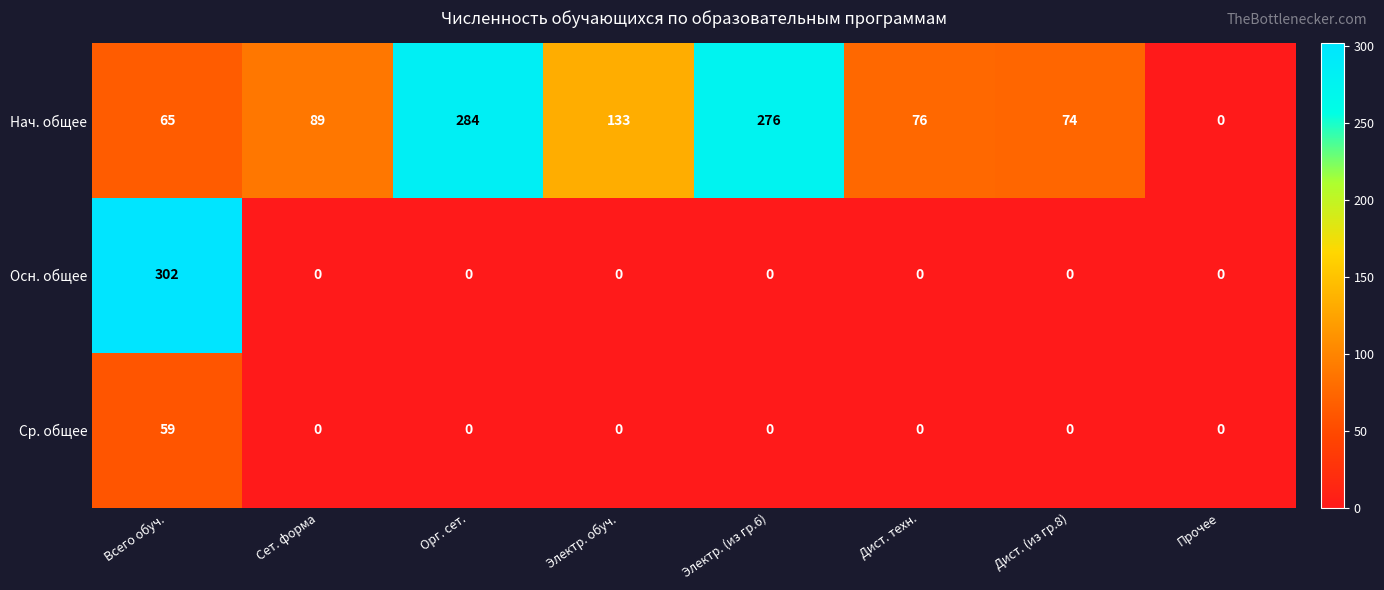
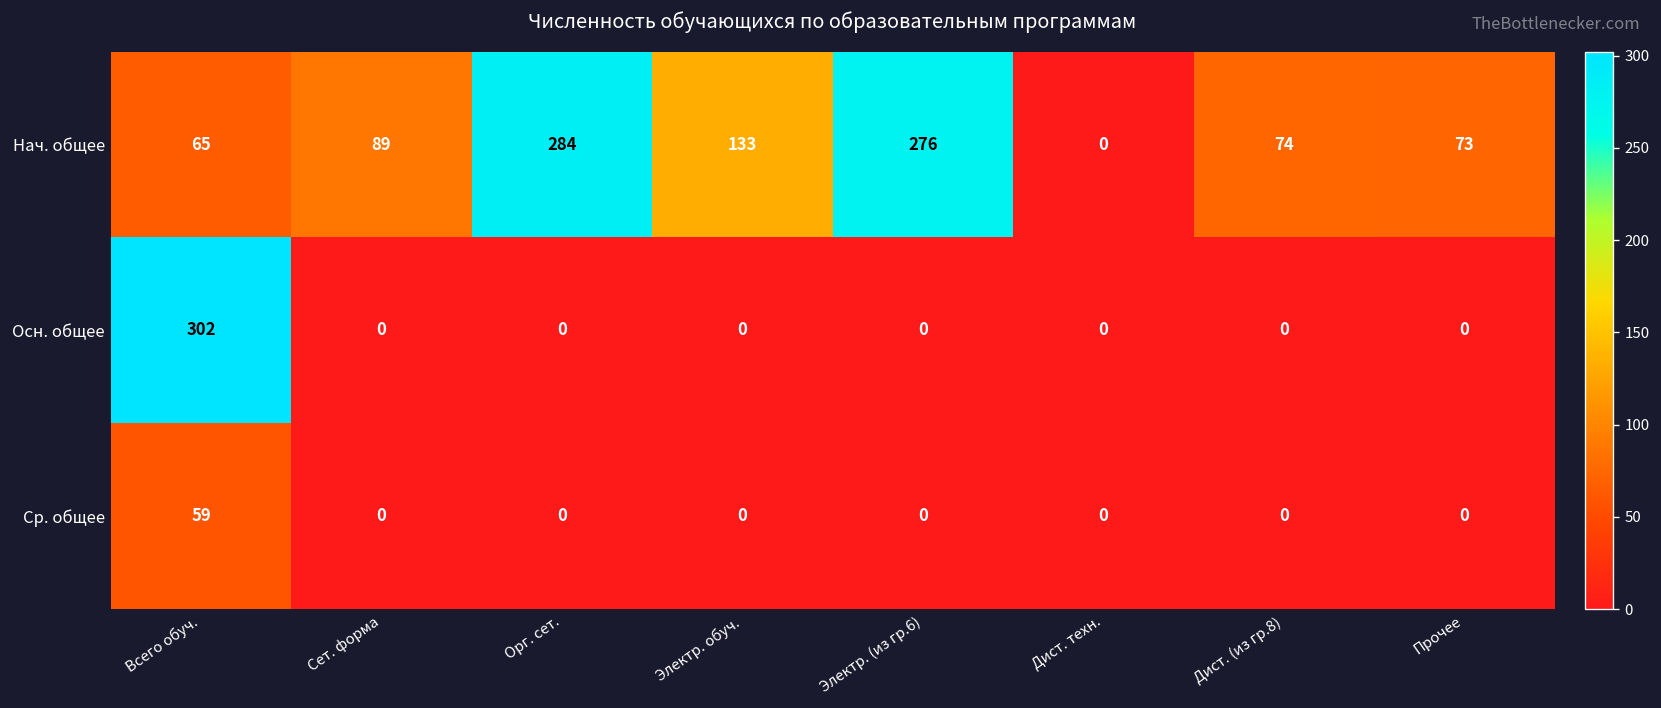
  {
    "Нач. общее": {
      "Всего обуч.": 65,
      "Сет. форма": 89,
      "Орг. сет.": 284,
      "Электр. обуч.": 133,
      "Электр. (из гр.6)": 276,
-     "Дист. техн.": 76,
+     "Дист. техн.": 0,
      "Дист. (из гр.8)": 74,
-     "Прочее": 0
+     "Прочее": 73
    },
    "Осн. общее": {
      "Всего обуч.": 302,
      "Сет. форма": 0,
      "Орг. сет.": 0,
      "Электр. обуч.": 0,
      "Электр. (из гр.6)": 0,
      "Дист. техн.": 0,
      "Дист. (из гр.8)": 0,
      "Прочее": 0
    },
    "Ср. общее": {
      "Всего обуч.": 59,
      "Сет. форма": 0,
      "Орг. сет.": 0,
      "Электр. обуч.": 0,
      "Электр. (из гр.6)": 0,
      "Дист. техн.": 0,
      "Дист. (из гр.8)": 0,
      "Прочее": 0
    }
  }
